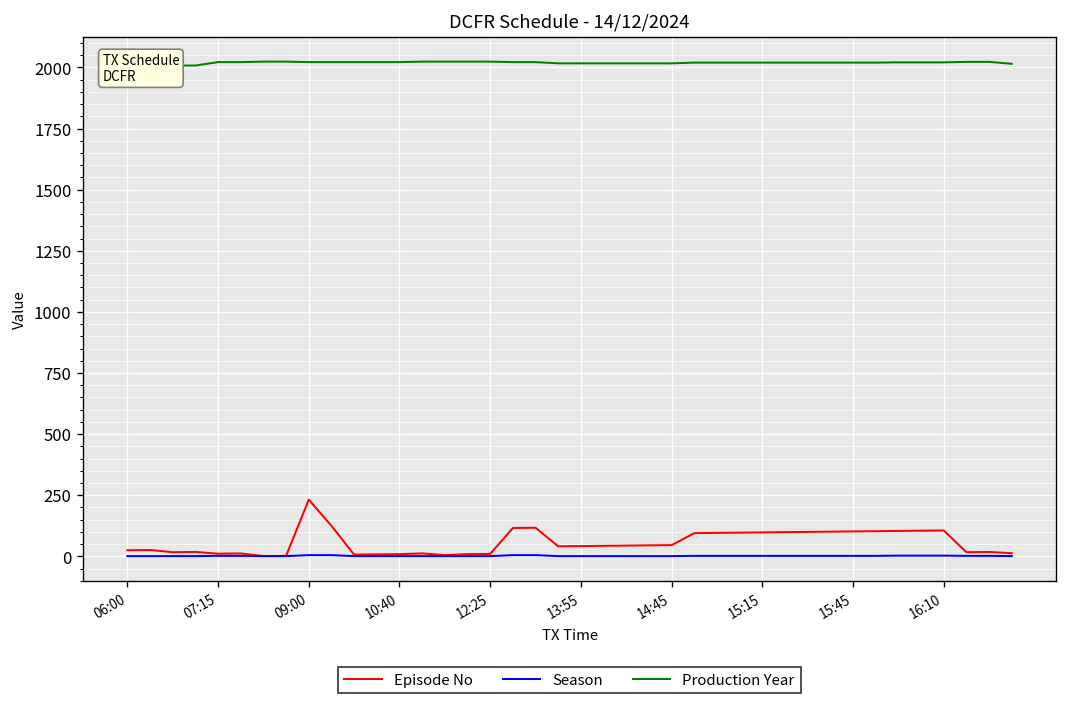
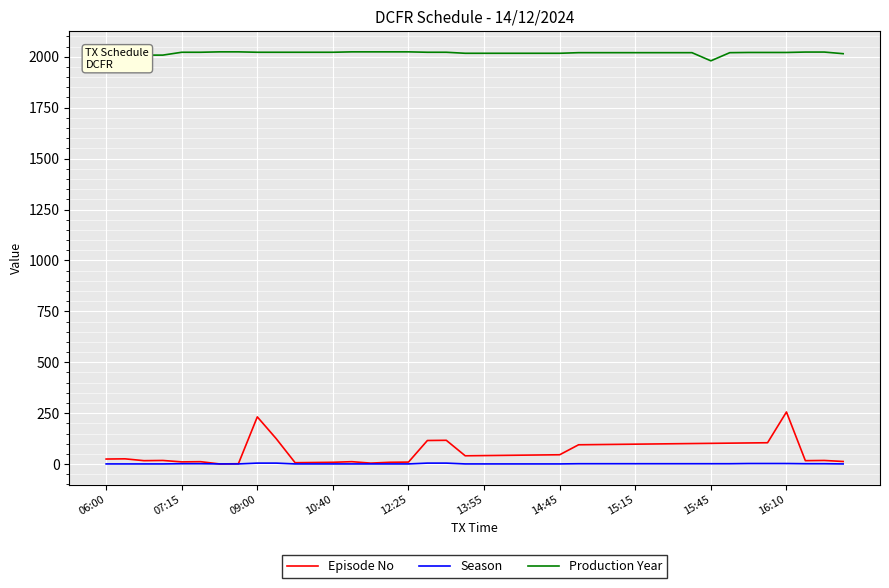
  {
    "Episode No": {
      "06:00": 30,
      "09:00": 230,
      "13:55": 40,
      "14:45": 50,
      "15:15": 100,
      "15:45": 100,
-     "16:10": 110
+     "16:10": 260
    },
    "Season": {
      "06:00": 0,
      "09:00": 10,
      "13:55": 0,
      "14:45": 0,
      "15:15": 0,
      "15:45": 0,
      "16:10": 0
    },
    "Production Year": {
      "07:15": 2020,
      "09:00": 2020,
      "10:40": 2020,
      "12:25": 2020,
      "13:55": 2020,
      "14:45": 2020,
      "15:15": 2020,
-     "15:45": 2020,
+     "15:45": 1980,
      "16:10": 2020
    }
  }
